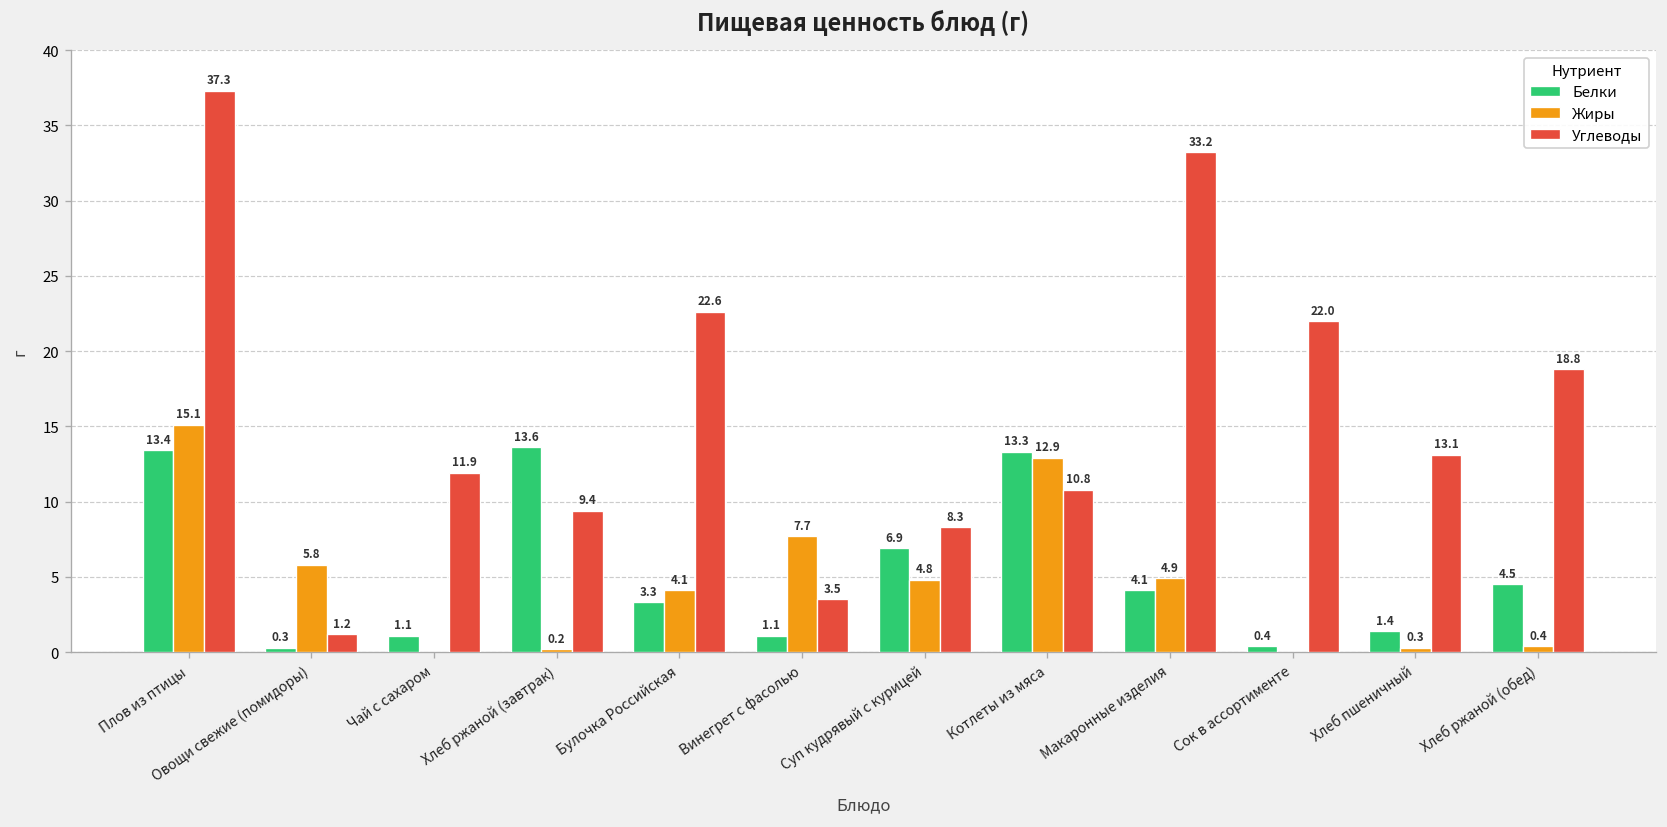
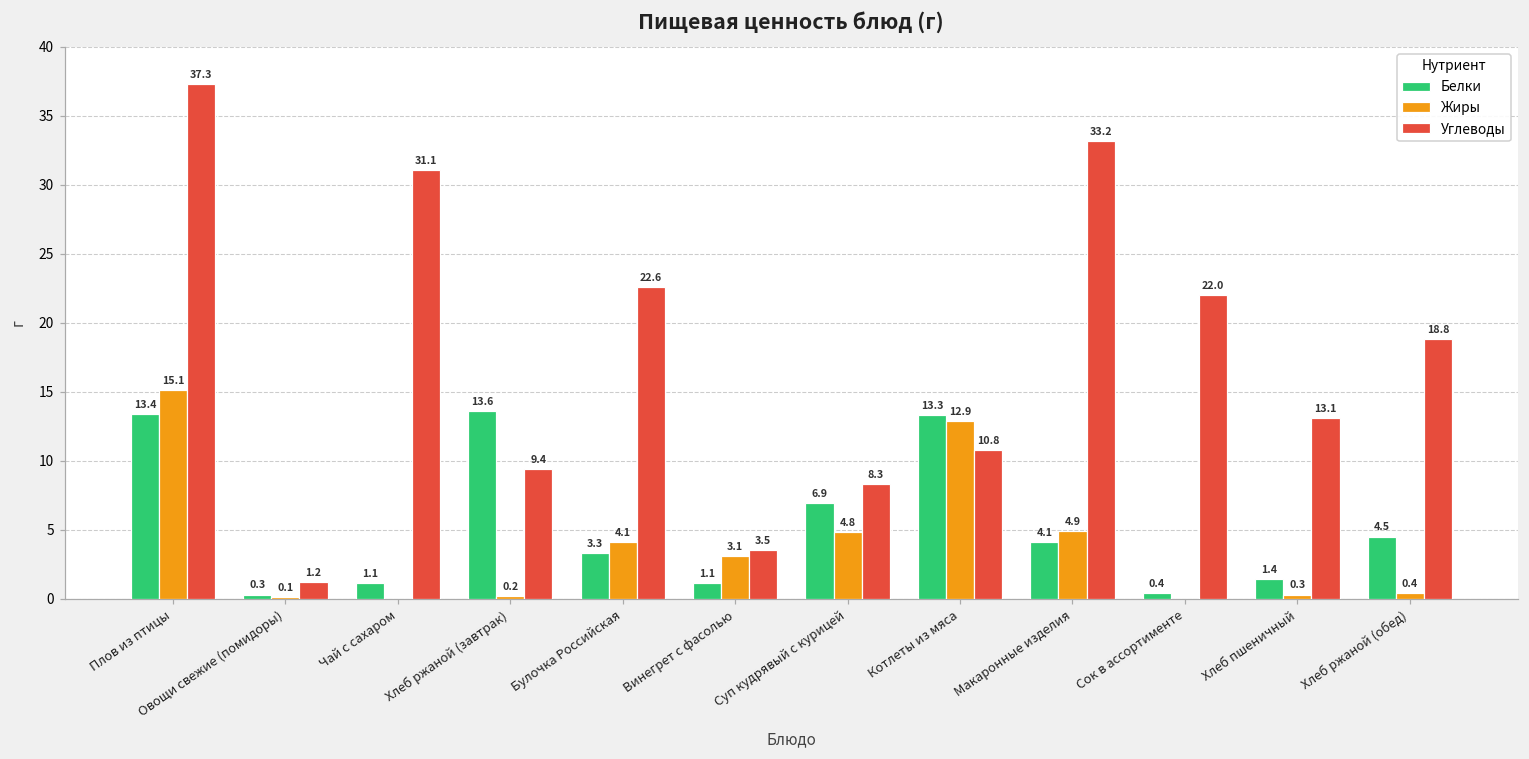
  {
    "Белки": {
      "Плов из птицы": 13.4,
      "Овощи свежие (помидоры)": 0.3,
      "Чай с сахаром": 1.1,
      "Хлеб ржаной (завтрак)": 13.6,
      "Булочка Российская": 3.3,
      "Винегрет с фасолью": 1.1,
      "Суп кудрявый с курицей": 6.9,
      "Котлеты из мяса": 13.3,
      "Макаронные изделия": 4.1,
      "Сок в ассортименте": 0.4,
      "Хлеб пшеничный": 1.4,
      "Хлеб ржаной (обед)": 4.5
    },
    "Жиры": {
      "Плов из птицы": 15.1,
-     "Овощи свежие (помидоры)": 5.8,
+     "Овощи свежие (помидоры)": 0.1,
      "Хлеб ржаной (завтрак)": 0.2,
      "Булочка Российская": 4.1,
-     "Винегрет с фасолью": 7.7,
+     "Винегрет с фасолью": 3.1,
      "Суп кудрявый с курицей": 4.8,
      "Котлеты из мяса": 12.9,
      "Макаронные изделия": 4.9,
      "Хлеб пшеничный": 0.3,
      "Хлеб ржаной (обед)": 0.4
    },
    "Углеводы": {
      "Плов из птицы": 37.3,
      "Овощи свежие (помидоры)": 1.2,
-     "Чай с сахаром": 11.9,
+     "Чай с сахаром": 31.1,
      "Хлеб ржаной (завтрак)": 9.4,
      "Булочка Российская": 22.6,
      "Винегрет с фасолью": 3.5,
      "Суп кудрявый с курицей": 8.3,
      "Котлеты из мяса": 10.8,
      "Макаронные изделия": 33.2,
      "Сок в ассортименте": 22.0,
      "Хлеб пшеничный": 13.1,
      "Хлеб ржаной (обед)": 18.8
    }
  }
